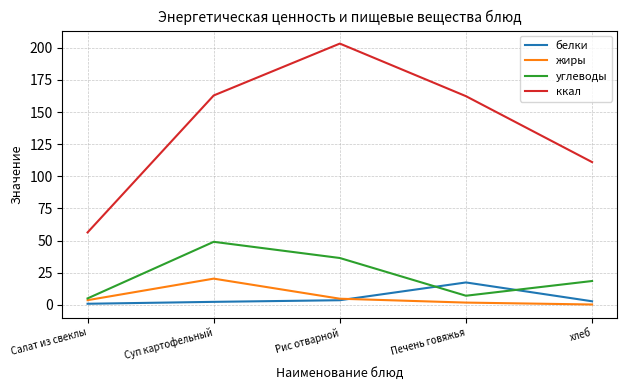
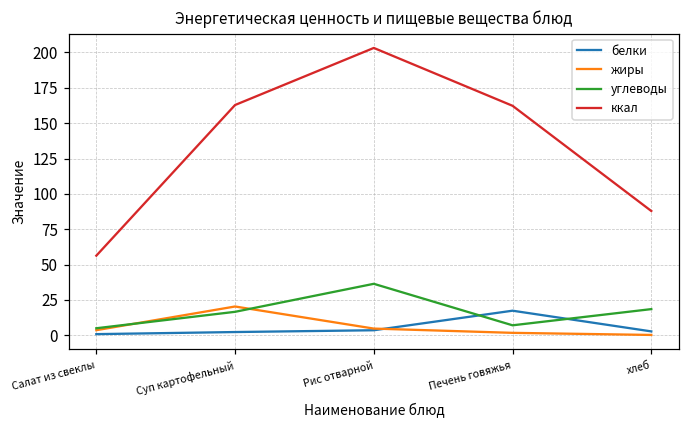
  {
    "белки": {
      "Салат из свеклы": 1,
      "Суп картофельный": 2,
      "Печень говяжья": 17,
      "хлеб": 3
    },
    "жиры": {
      "Суп картофельный": 20,
      "Печень говяжья": 2,
      "хлеб": 0
    },
    "углеводы": {
-     "Суп картофельный": 49,
+     "Суп картофельный": 17,
      "Рис отварной": 36,
      "Печень говяжья": 7,
      "хлеб": 19
    },
    "ккал": {
      "Салат из свеклы": 56,
      "Суп картофельный": 163,
      "Рис отварной": 203,
      "Печень говяжья": 162,
-     "хлеб": 111
+     "хлеб": 88
    }
  }
